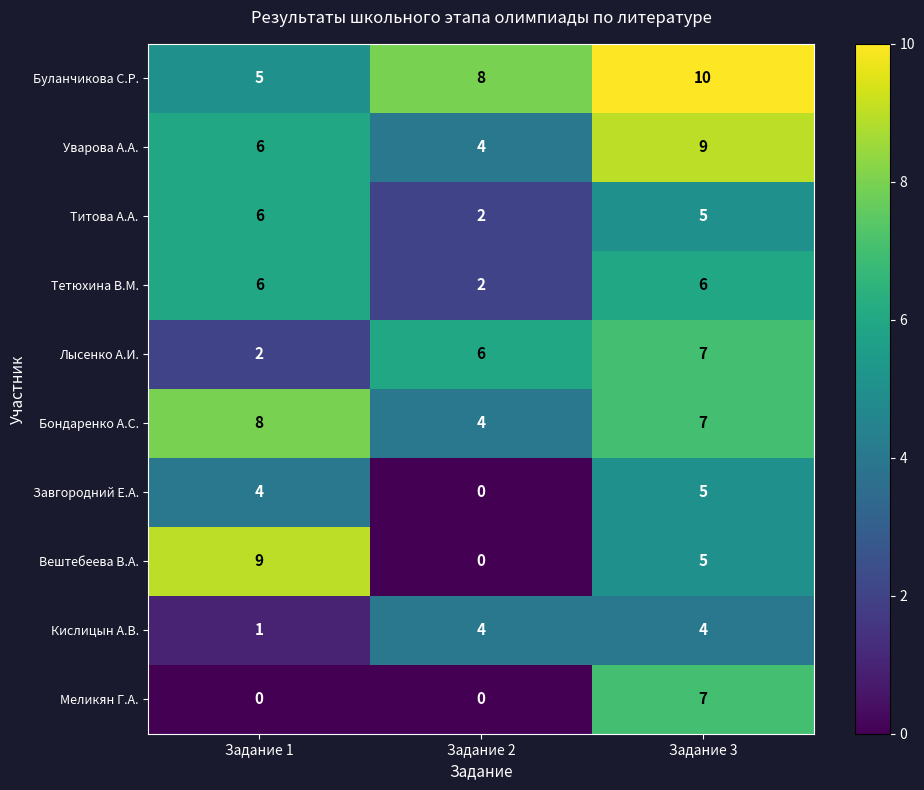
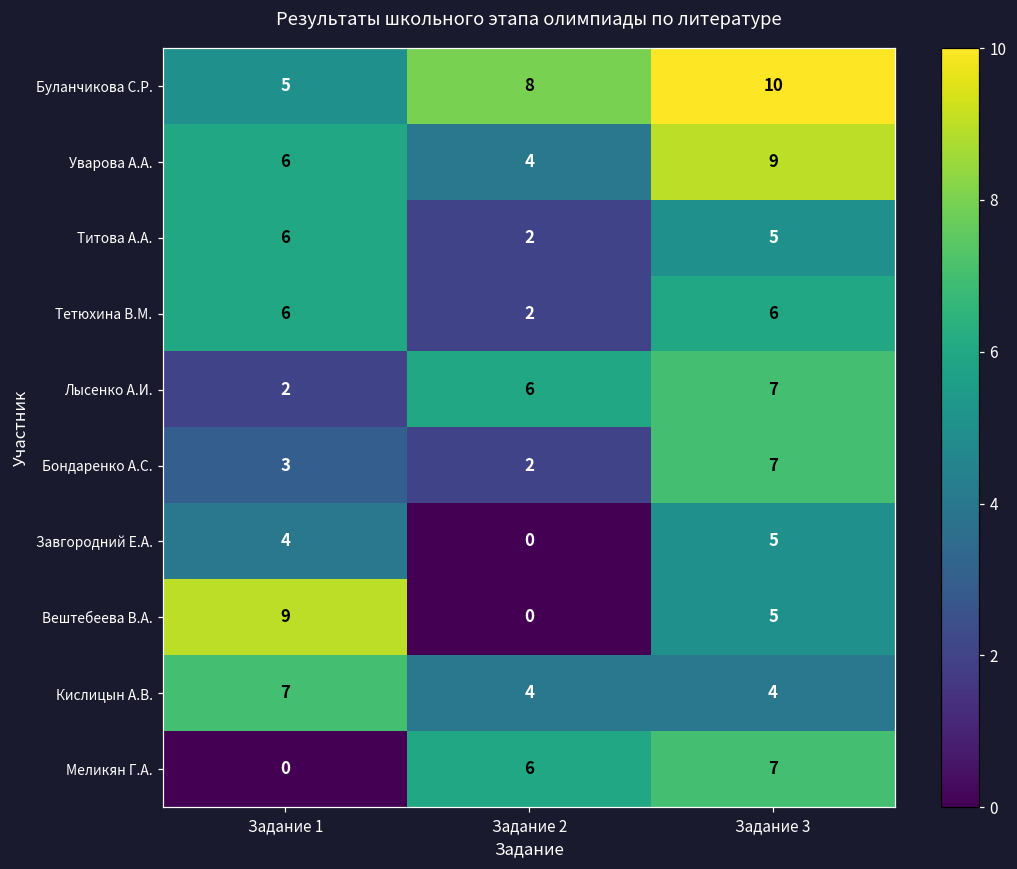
  {
    "Буланчикова С.Р.": {
      "Задание 1": 5,
      "Задание 2": 8,
      "Задание 3": 10
    },
    "Уварова А.А.": {
      "Задание 1": 6,
      "Задание 2": 4,
      "Задание 3": 9
    },
    "Титова А.А.": {
      "Задание 1": 6,
      "Задание 2": 2,
      "Задание 3": 5
    },
    "Тетюхина В.М.": {
      "Задание 1": 6,
      "Задание 2": 2,
      "Задание 3": 6
    },
    "Лысенко А.И.": {
      "Задание 1": 2,
      "Задание 2": 6,
      "Задание 3": 7
    },
    "Бондаренко А.С.": {
-     "Задание 1": 8,
-     "Задание 2": 4,
+     "Задание 1": 3,
+     "Задание 2": 2,
      "Задание 3": 7
    },
    "Завгородний Е.А.": {
      "Задание 1": 4,
      "Задание 2": 0,
      "Задание 3": 5
    },
    "Вештебеева В.А.": {
      "Задание 1": 9,
      "Задание 2": 0,
      "Задание 3": 5
    },
    "Кислицын А.В.": {
-     "Задание 1": 1,
+     "Задание 1": 7,
      "Задание 2": 4,
      "Задание 3": 4
    },
    "Меликян Г.А.": {
      "Задание 1": 0,
-     "Задание 2": 0,
+     "Задание 2": 6,
      "Задание 3": 7
    }
  }
